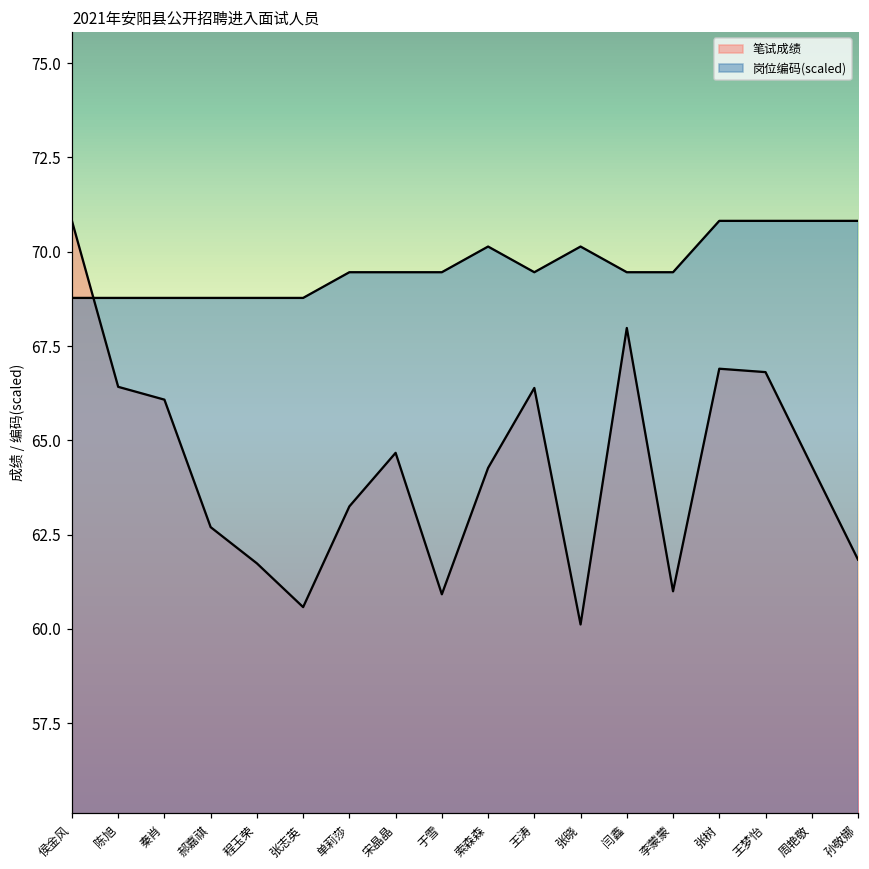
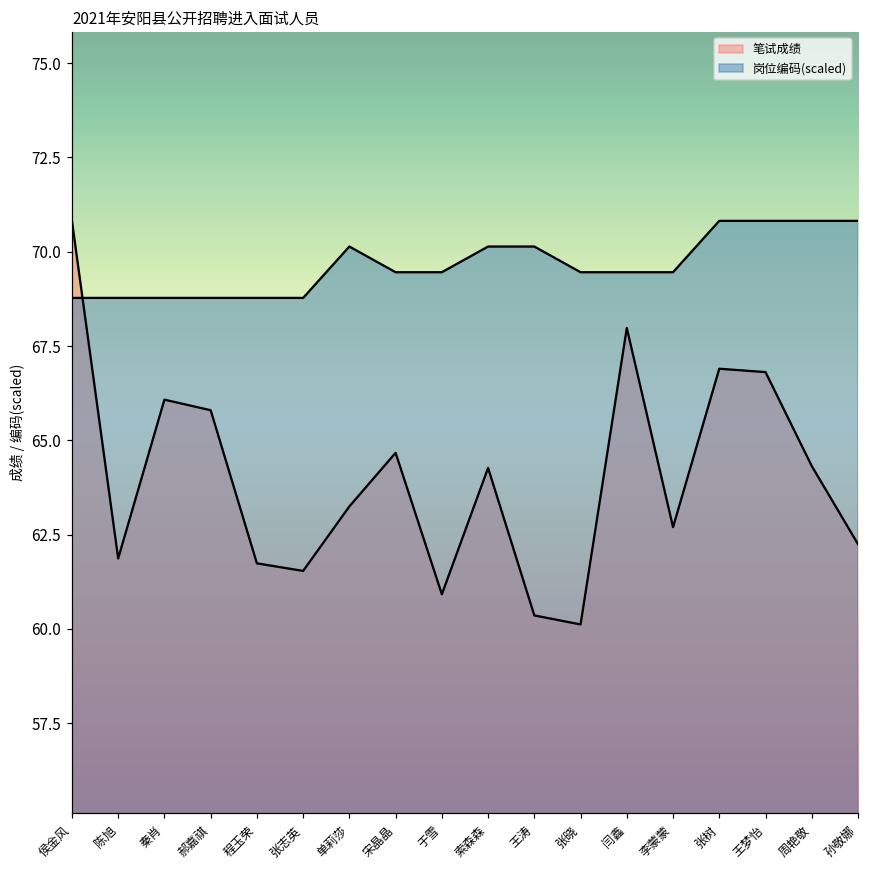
  {
    "笔试成绩": {
      "侯金风": 70.8,
-     "陈旭": 66.4,
+     "陈旭": 61.9,
      "秦肖": 66.1,
-     "郝嘉祺": 62.7,
+     "郝嘉祺": 65.8,
      "程玉荣": 61.7,
-     "张志英": 60.6,
+     "张志英": 61.5,
      "单莉莎": 63.3,
      "宋晶晶": 64.7,
      "于雪": 60.9,
      "索森森": 64.3,
-     "王涛": 66.4,
+     "王涛": 60.4,
      "张晓": 60.1,
      "闫鑫": 68.0,
-     "李蒙蒙": 61.0,
+     "李蒙蒙": 62.7,
      "张树": 66.9,
      "王梦怡": 66.8,
      "周艳敬": 64.3,
-     "孙敬娜": 61.8
+     "孙敬娜": 62.3
    },
    "岗位编码(scaled)": {
      "侯金风": 68.8,
      "陈旭": 68.8,
      "秦肖": 68.8,
      "郝嘉祺": 68.8,
      "程玉荣": 68.8,
      "张志英": 68.8,
-     "单莉莎": 69.5,
+     "单莉莎": 70.1,
      "宋晶晶": 69.5,
      "于雪": 69.5,
      "索森森": 70.1,
-     "王涛": 69.5,
-     "张晓": 70.1,
+     "王涛": 70.1,
+     "张晓": 69.5,
      "闫鑫": 69.5,
      "李蒙蒙": 69.5,
      "张树": 70.8,
      "王梦怡": 70.8,
      "周艳敬": 70.8,
      "孙敬娜": 70.8
    }
  }
